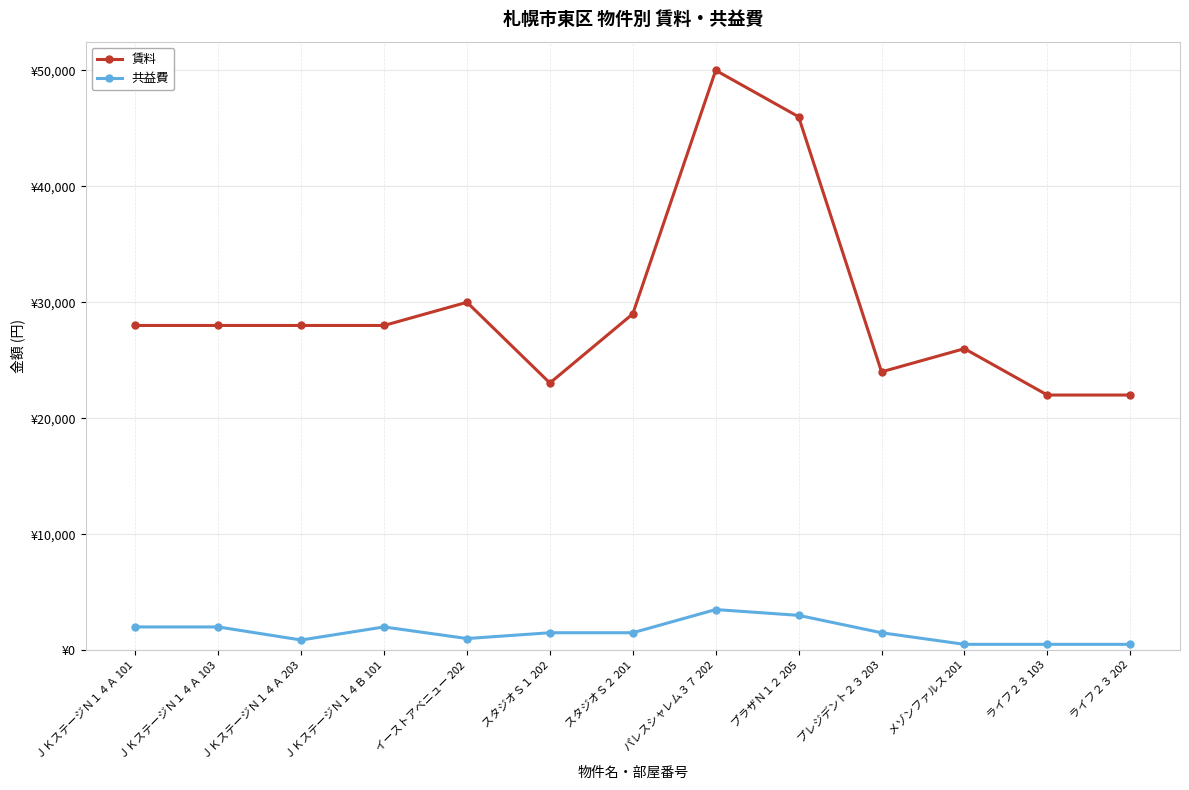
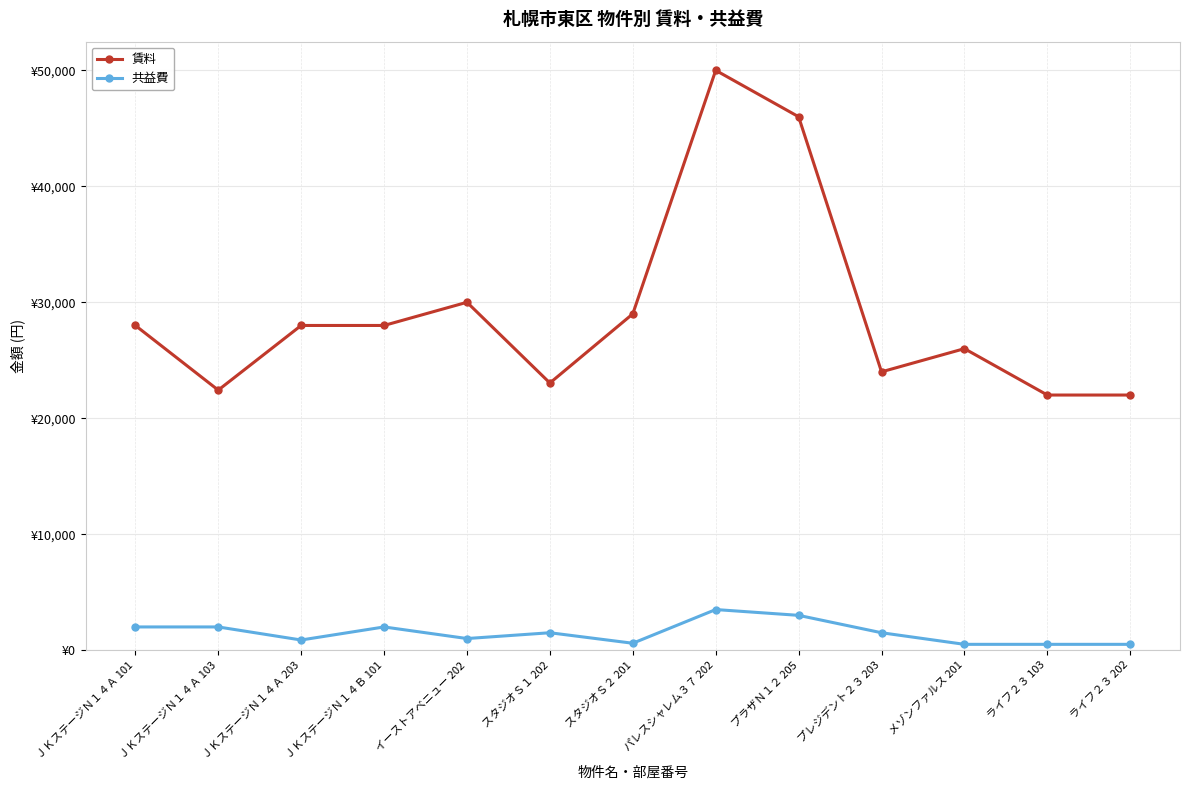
  {
    "賃料": {
      "ＪＫステージＮ１４Ａ 101": "¥28,000",
-     "ＪＫステージＮ１４Ａ 103": "¥28,000",
+     "ＪＫステージＮ１４Ａ 103": "¥22,400",
      "ＪＫステージＮ１４Ａ 203": "¥28,000",
      "ＪＫステージＮ１４Ｂ 101": "¥28,000",
      "イーストアベニュー 202": "¥30,000",
      "スタジオＳ１ 202": "¥23,000",
      "スタジオＳ２ 201": "¥29,000",
      "パレスシャレム３７ 202": "¥50,000",
      "プラザＮ１２ 205": "¥46,000",
      "プレジデント２３ 203": "¥24,000",
      "メゾンファルス 201": "¥26,000",
      "ライフ２３ 103": "¥22,000",
      "ライフ２３ 202": "¥22,000"
    },
    "共益費": {
      "ＪＫステージＮ１４Ａ 101": "¥2,000",
      "ＪＫステージＮ１４Ａ 103": "¥2,000",
      "ＪＫステージＮ１４Ａ 203": "¥900",
      "ＪＫステージＮ１４Ｂ 101": "¥2,000",
      "イーストアベニュー 202": "¥1,000",
      "スタジオＳ１ 202": "¥1,500",
-     "スタジオＳ２ 201": "¥1,500",
+     "スタジオＳ２ 201": "¥600",
      "パレスシャレム３７ 202": "¥3,500",
      "プラザＮ１２ 205": "¥3,000",
      "プレジデント２３ 203": "¥1,500",
      "メゾンファルス 201": "¥500",
      "ライフ２３ 103": "¥500",
      "ライフ２３ 202": "¥500"
    }
  }
